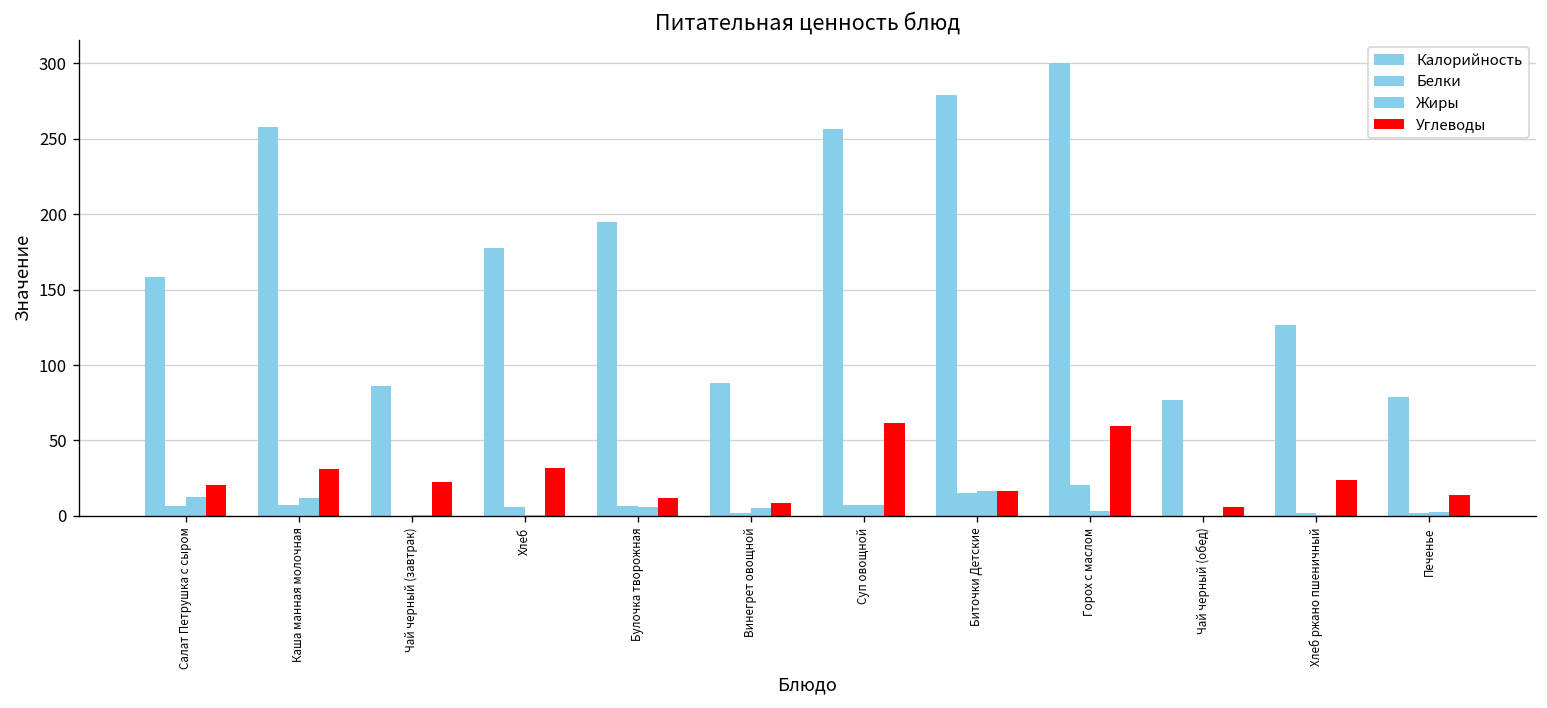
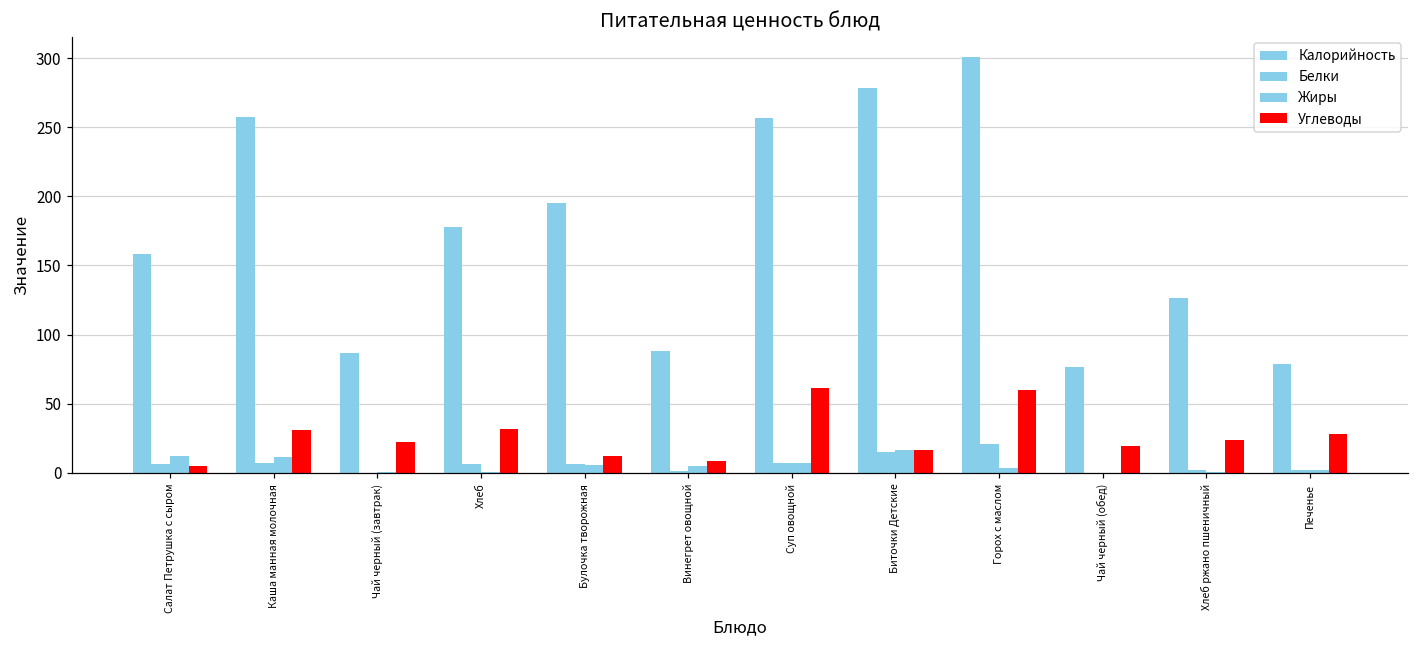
  {
    "Углеводы": {
-     "Салат Петрушка с сыром": 20,
+     "Салат Петрушка с сыром": 5,
      "Каша манная молочная": 31,
      "Чай черный (завтрак)": 22,
      "Хлеб": 32,
      "Булочка творожная": 12,
      "Винегрет овощной": 9,
      "Суп овощной": 61,
      "Биточки Детские": 17,
      "Горох с маслом": 60,
-     "Чай черный (обед)": 6,
+     "Чай черный (обед)": 19,
      "Хлеб ржано пшеничный": 24,
-     "Печенье": 14
+     "Печенье": 28
    }
  }
